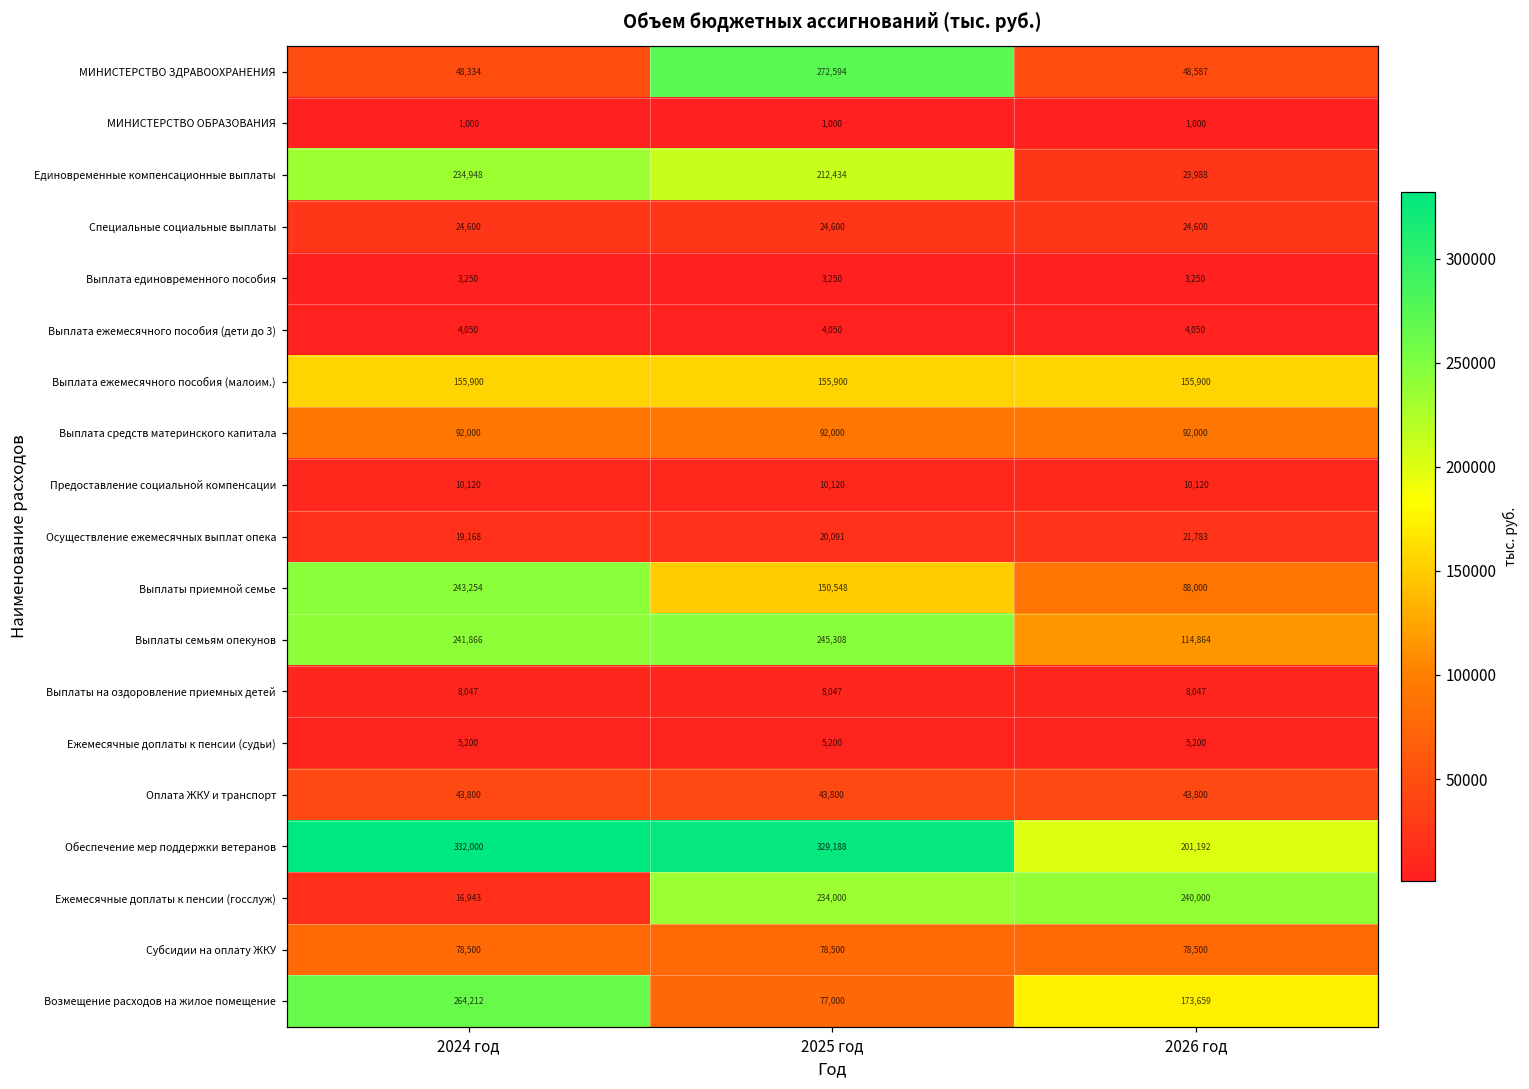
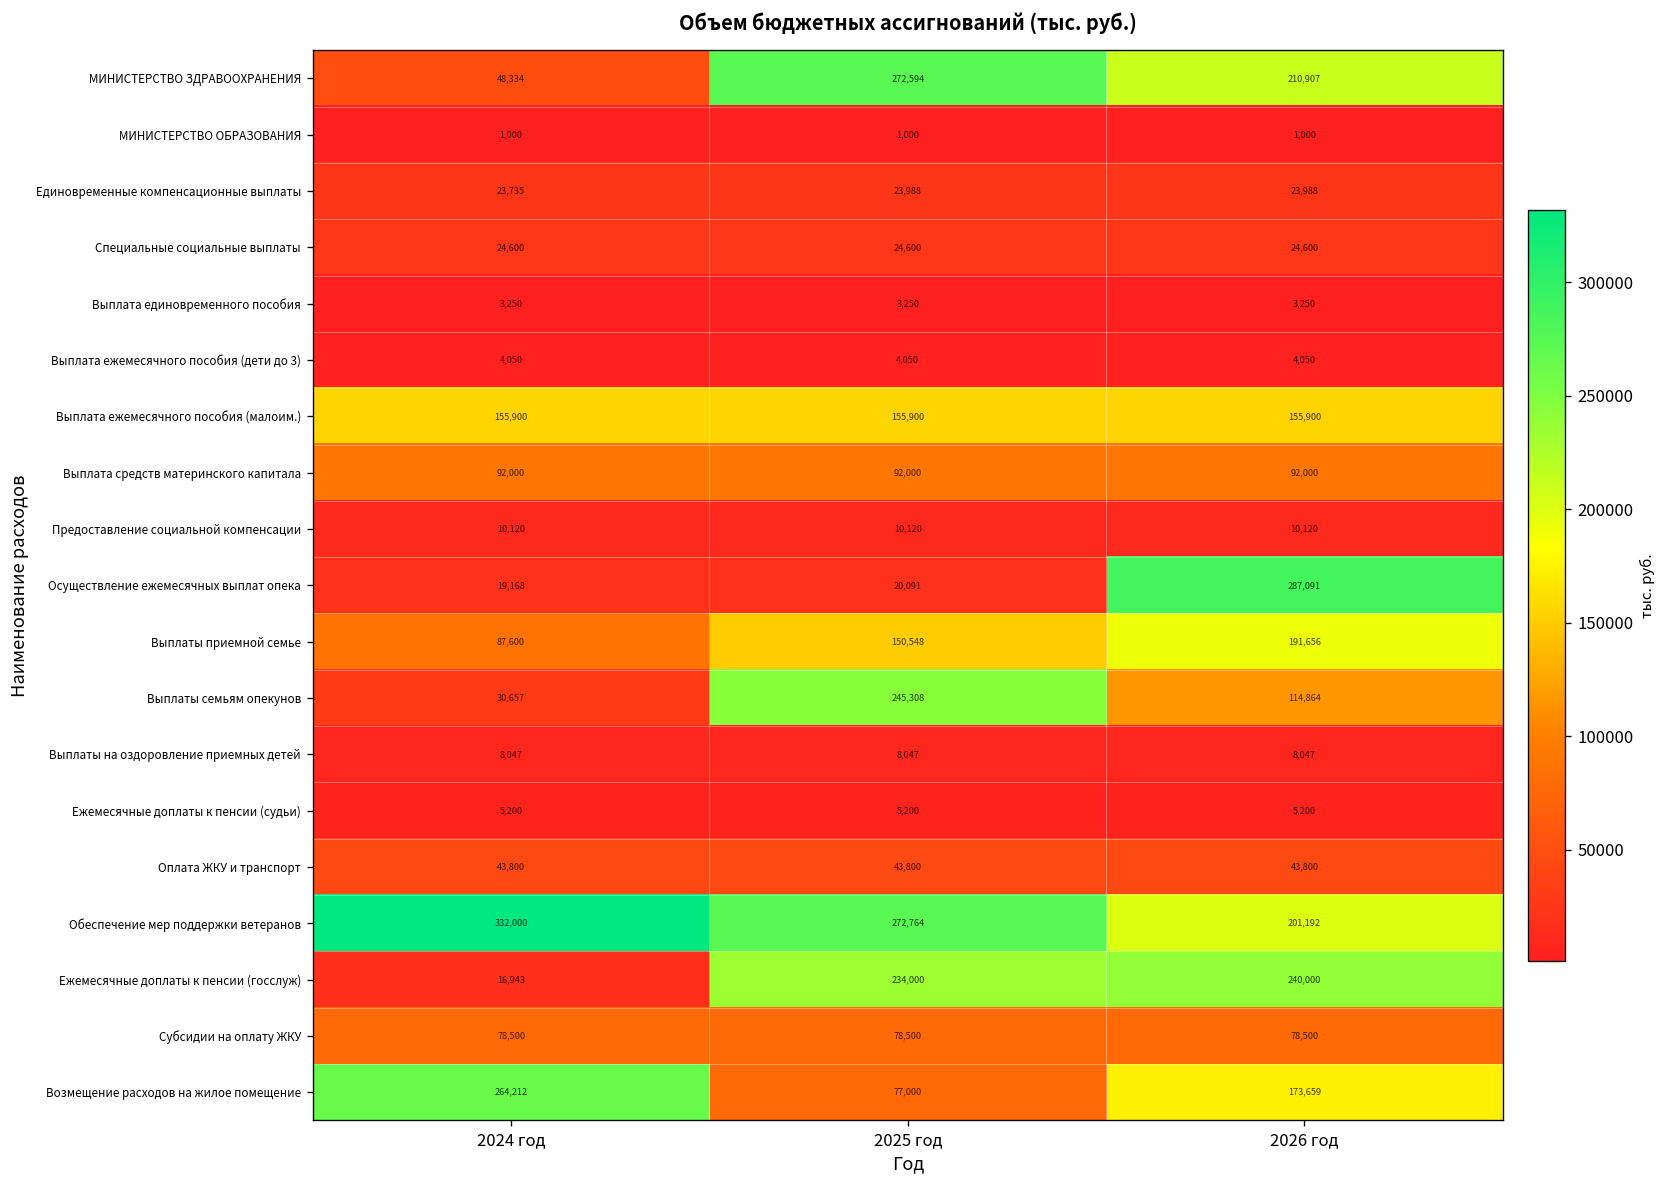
  {
    "МИНИСТЕРСТВО ЗДРАВООХРАНЕНИЯ": {
      "2024 год": "48,334",
      "2025 год": "272,594",
-     "2026 год": "48,587"
+     "2026 год": "210,907"
    },
    "МИНИСТЕРСТВО ОБРАЗОВАНИЯ": {
      "2024 год": "1,000",
      "2025 год": "1,000",
      "2026 год": "1,000"
    },
    "Единовременные компенсационные выплаты": {
-     "2024 год": "234,948",
-     "2025 год": "212,434",
+     "2024 год": "23,735",
+     "2025 год": "23,988",
      "2026 год": "23,988"
    },
    "Специальные социальные выплаты": {
      "2024 год": "24,600",
      "2025 год": "24,600",
      "2026 год": "24,600"
    },
    "Выплата единовременного пособия": {
      "2024 год": "3,250",
      "2025 год": "3,250",
      "2026 год": "3,250"
    },
    "Выплата ежемесячного пособия (дети до 3)": {
      "2024 год": "4,050",
      "2025 год": "4,050",
      "2026 год": "4,050"
    },
    "Выплата ежемесячного пособия (малоим.)": {
      "2024 год": "155,900",
      "2025 год": "155,900",
      "2026 год": "155,900"
    },
    "Выплата средств материнского капитала": {
      "2024 год": "92,000",
      "2025 год": "92,000",
      "2026 год": "92,000"
    },
    "Предоставление социальной компенсации": {
      "2024 год": "10,120",
      "2025 год": "10,120",
      "2026 год": "10,120"
    },
    "Осуществление ежемесячных выплат опека": {
      "2024 год": "19,168",
      "2025 год": "20,091",
-     "2026 год": "21,783"
+     "2026 год": "287,091"
    },
    "Выплаты приемной семье": {
-     "2024 год": "243,254",
+     "2024 год": "87,600",
      "2025 год": "150,548",
-     "2026 год": "88,000"
+     "2026 год": "191,656"
    },
    "Выплаты семьям опекунов": {
-     "2024 год": "241,866",
+     "2024 год": "30,657",
      "2025 год": "245,308",
      "2026 год": "114,864"
    },
    "Выплаты на оздоровление приемных детей": {
      "2024 год": "8,047",
      "2025 год": "8,047",
      "2026 год": "8,047"
    },
    "Ежемесячные доплаты к пенсии (судьи)": {
      "2024 год": "5,200",
      "2025 год": "5,200",
      "2026 год": "5,200"
    },
    "Оплата ЖКУ и транспорт": {
      "2024 год": "43,800",
      "2025 год": "43,800",
      "2026 год": "43,800"
    },
    "Обеспечение мер поддержки ветеранов": {
      "2024 год": "332,000",
-     "2025 год": "329,188",
+     "2025 год": "272,764",
      "2026 год": "201,192"
    },
    "Ежемесячные доплаты к пенсии (госслуж)": {
      "2024 год": "16,943",
      "2025 год": "234,000",
      "2026 год": "240,000"
    },
    "Субсидии на оплату ЖКУ": {
      "2024 год": "78,500",
      "2025 год": "78,500",
      "2026 год": "78,500"
    },
    "Возмещение расходов на жилое помещение": {
      "2024 год": "264,212",
      "2025 год": "77,000",
      "2026 год": "173,659"
    }
  }
